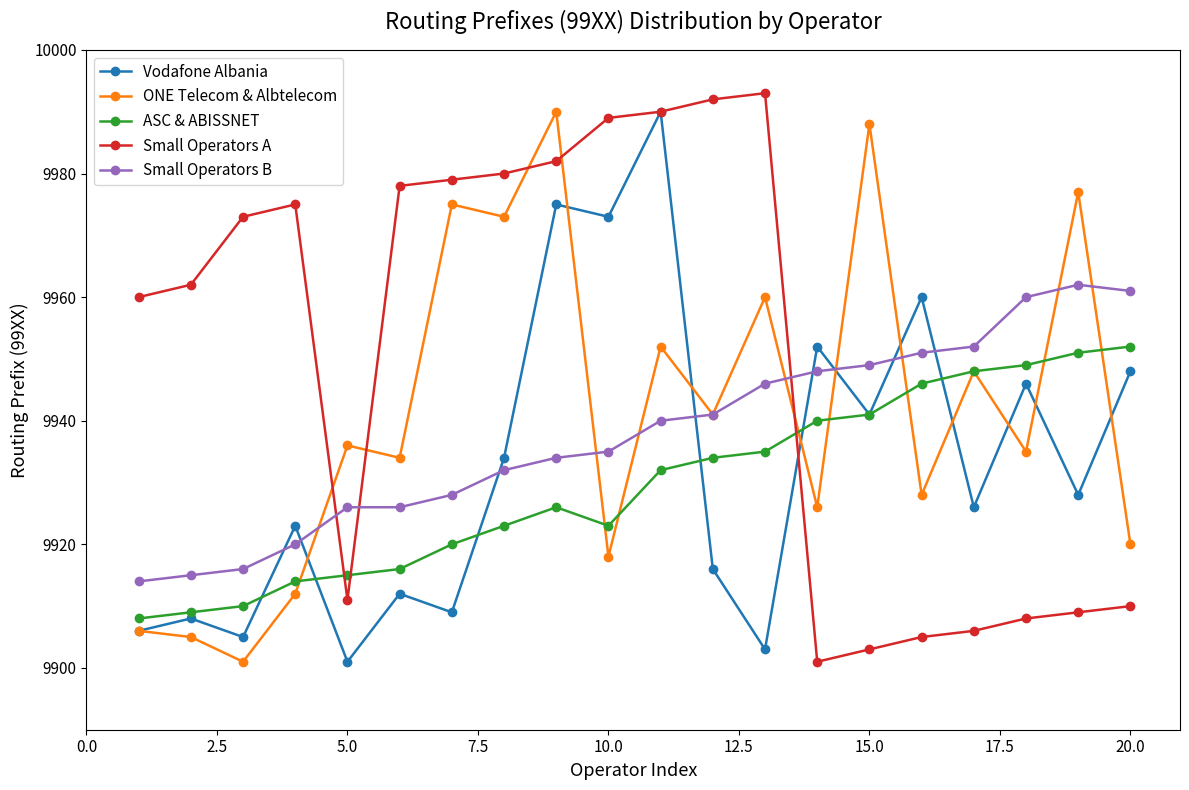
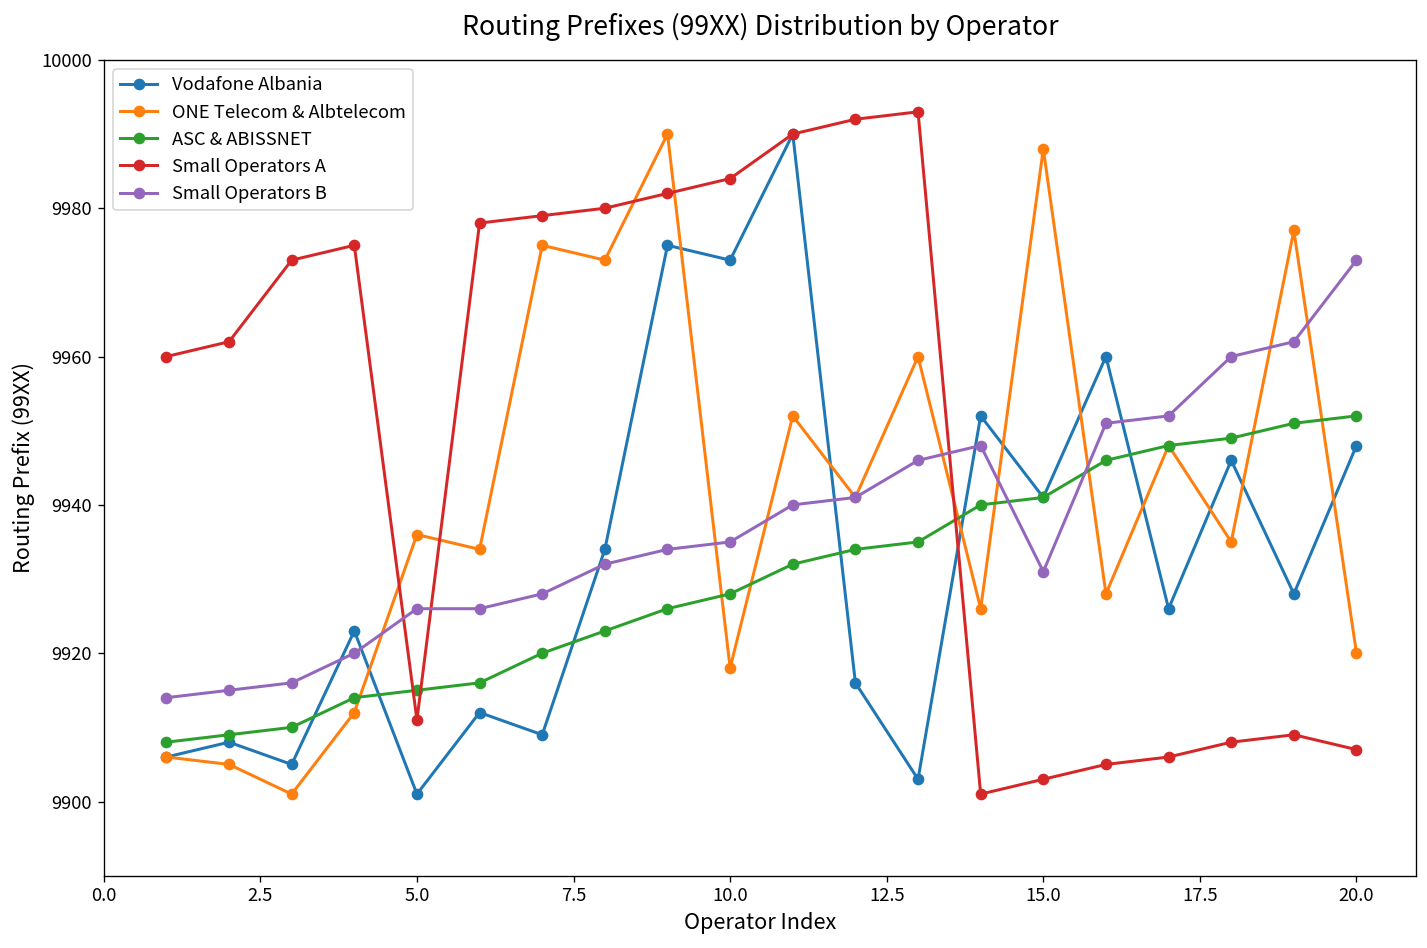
  {
    "Vodafone Albania": {
      "5.0": 9901,
      "10.0": 9973,
      "20.0": 9948
    },
    "ONE Telecom & Albtelecom": {
      "5.0": 9936,
      "10.0": 9918,
      "15.0": 9988,
      "20.0": 9920
    },
    "ASC & ABISSNET": {
      "5.0": 9915,
-     "10.0": 9923,
+     "10.0": 9928,
      "20.0": 9952
    },
    "Small Operators A": {
      "5.0": 9911,
-     "10.0": 9989,
+     "10.0": 9984,
      "15.0": 9903,
-     "20.0": 9910
+     "20.0": 9907
    },
    "Small Operators B": {
      "5.0": 9926,
      "10.0": 9935,
-     "15.0": 9949,
-     "20.0": 9961
+     "15.0": 9931,
+     "20.0": 9973
    }
  }
